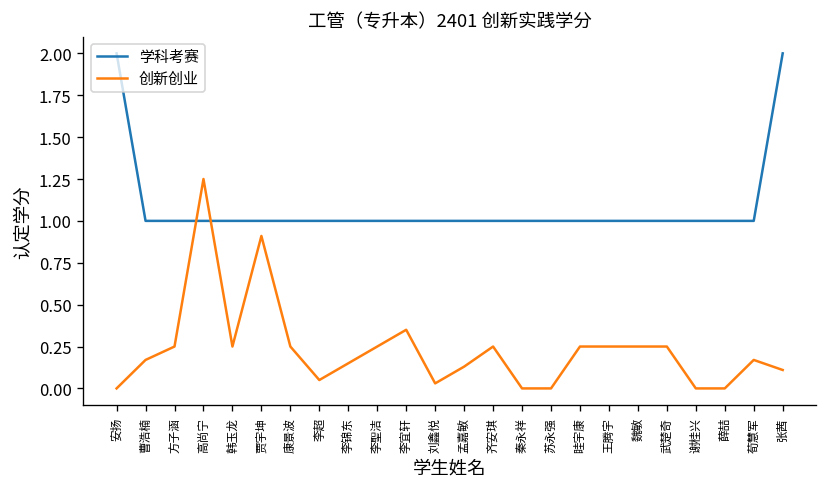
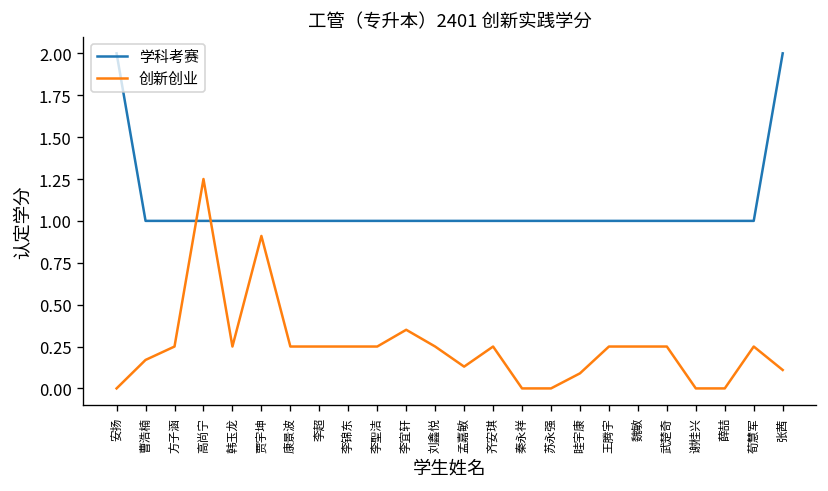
  {
    "学科考赛": {
      "曹浩楠": 1.00,
      "方子涵": 1.00,
      "高尚宁": 1.00,
      "韩玉龙": 1.00,
      "贾宇坤": 1.00,
      "康景波": 1.00,
      "李超": 1.00,
      "李锦东": 1.00,
      "李聖洁": 1.00,
      "李宜轩": 1.00,
      "刘鑫悦": 1.00,
      "孟嘉敏": 1.00,
      "齐安琪": 1.00,
      "秦永祥": 1.00,
      "苏永强": 1.00,
      "眭宇康": 1.00,
      "王腾宇": 1.00,
      "魏敏": 1.00,
      "武楚奇": 1.00,
      "谢桂兴": 1.00,
      "薛喆": 1.00,
      "荀慧军": 1.00,
      "张茜": 2.00
    },
    "创新创业": {
      "安扬": 0.00,
      "曹浩楠": 0.17,
      "方子涵": 0.25,
      "高尚宁": 1.25,
      "韩玉龙": 0.25,
      "贾宇坤": 0.91,
      "康景波": 0.25,
-     "李超": 0.05,
-     "李锦东": 0.15,
+     "李超": 0.25,
+     "李锦东": 0.25,
      "李聖洁": 0.25,
      "李宜轩": 0.35,
-     "刘鑫悦": 0.03,
+     "刘鑫悦": 0.25,
      "孟嘉敏": 0.13,
      "齐安琪": 0.25,
      "秦永祥": 0.00,
      "苏永强": 0.00,
-     "眭宇康": 0.25,
+     "眭宇康": 0.09,
      "王腾宇": 0.25,
      "魏敏": 0.25,
      "武楚奇": 0.25,
      "谢桂兴": 0.00,
      "薛喆": 0.00,
-     "荀慧军": 0.17,
+     "荀慧军": 0.25,
      "张茜": 0.11
    }
  }
